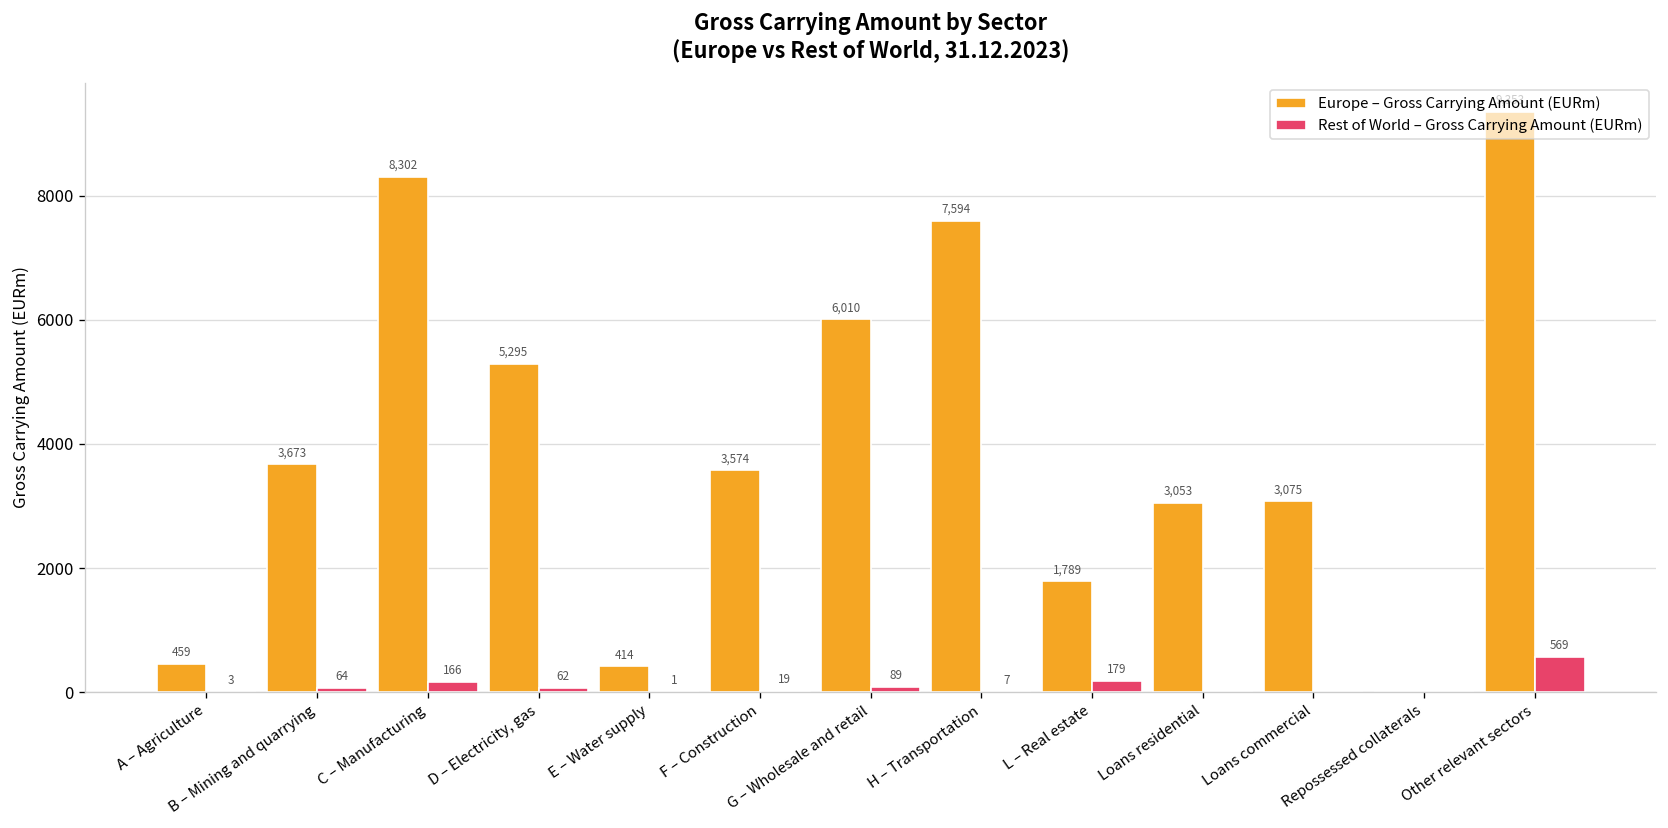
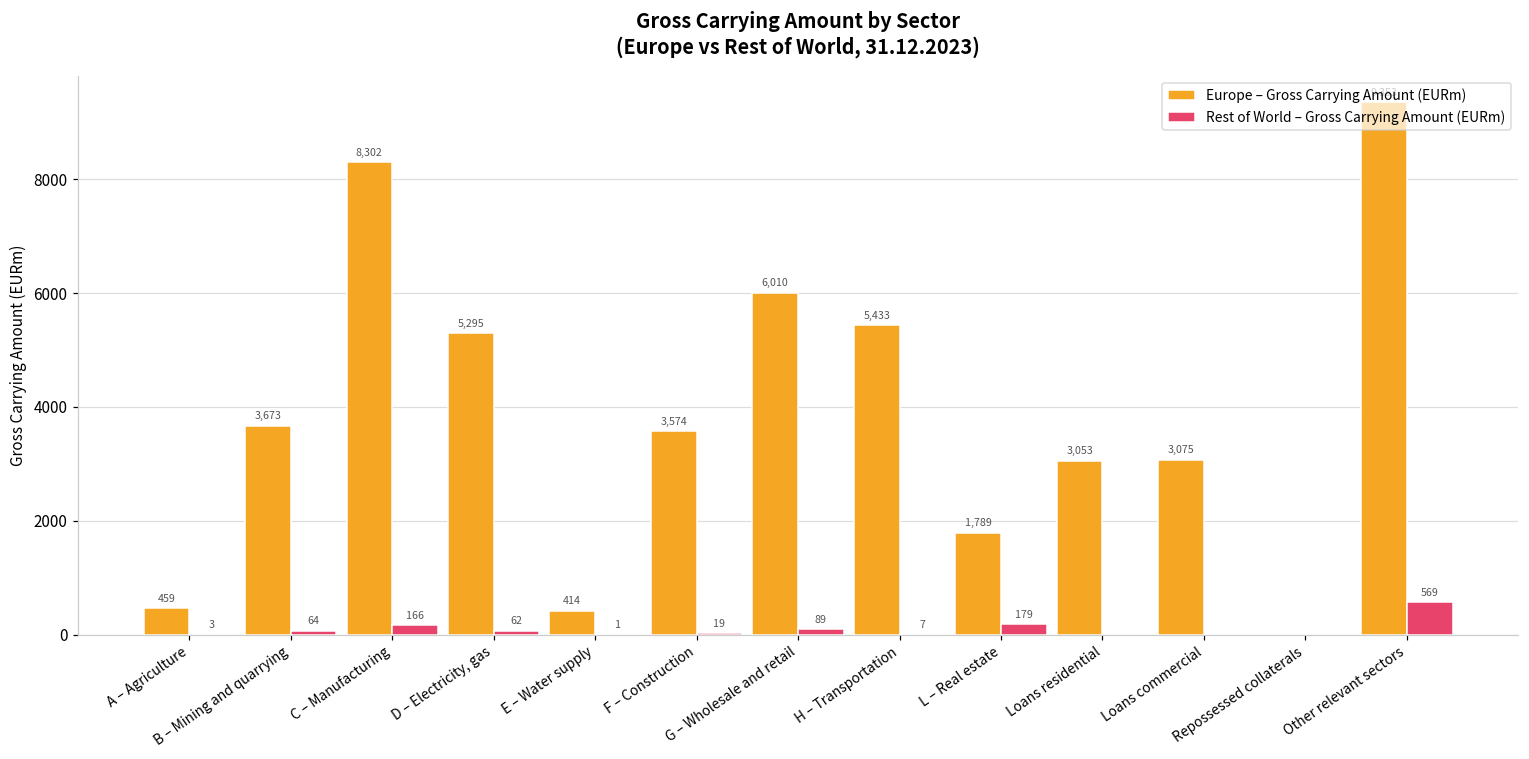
  {
    "Europe – Gross Carrying Amount (EURm)": {
      "A – Agriculture": "459",
      "B – Mining and quarrying": "3,673",
      "C – Manufacturing": "8,302",
      "D – Electricity, gas": "5,295",
      "E – Water supply": "414",
      "F – Construction": "3,574",
      "G – Wholesale and retail": "6,010",
-     "H – Transportation": "7,594",
+     "H – Transportation": "5,433",
      "L – Real estate": "1,789",
      "Loans residential": "3,053",
      "Loans commercial": "3,075"
    },
    "Rest of World – Gross Carrying Amount (EURm)": {
      "A – Agriculture": "3",
      "B – Mining and quarrying": "64",
      "C – Manufacturing": "166",
      "D – Electricity, gas": "62",
      "E – Water supply": "1",
      "F – Construction": "19",
      "G – Wholesale and retail": "89",
      "H – Transportation": "7",
      "L – Real estate": "179",
      "Other relevant sectors": "569"
    }
  }
